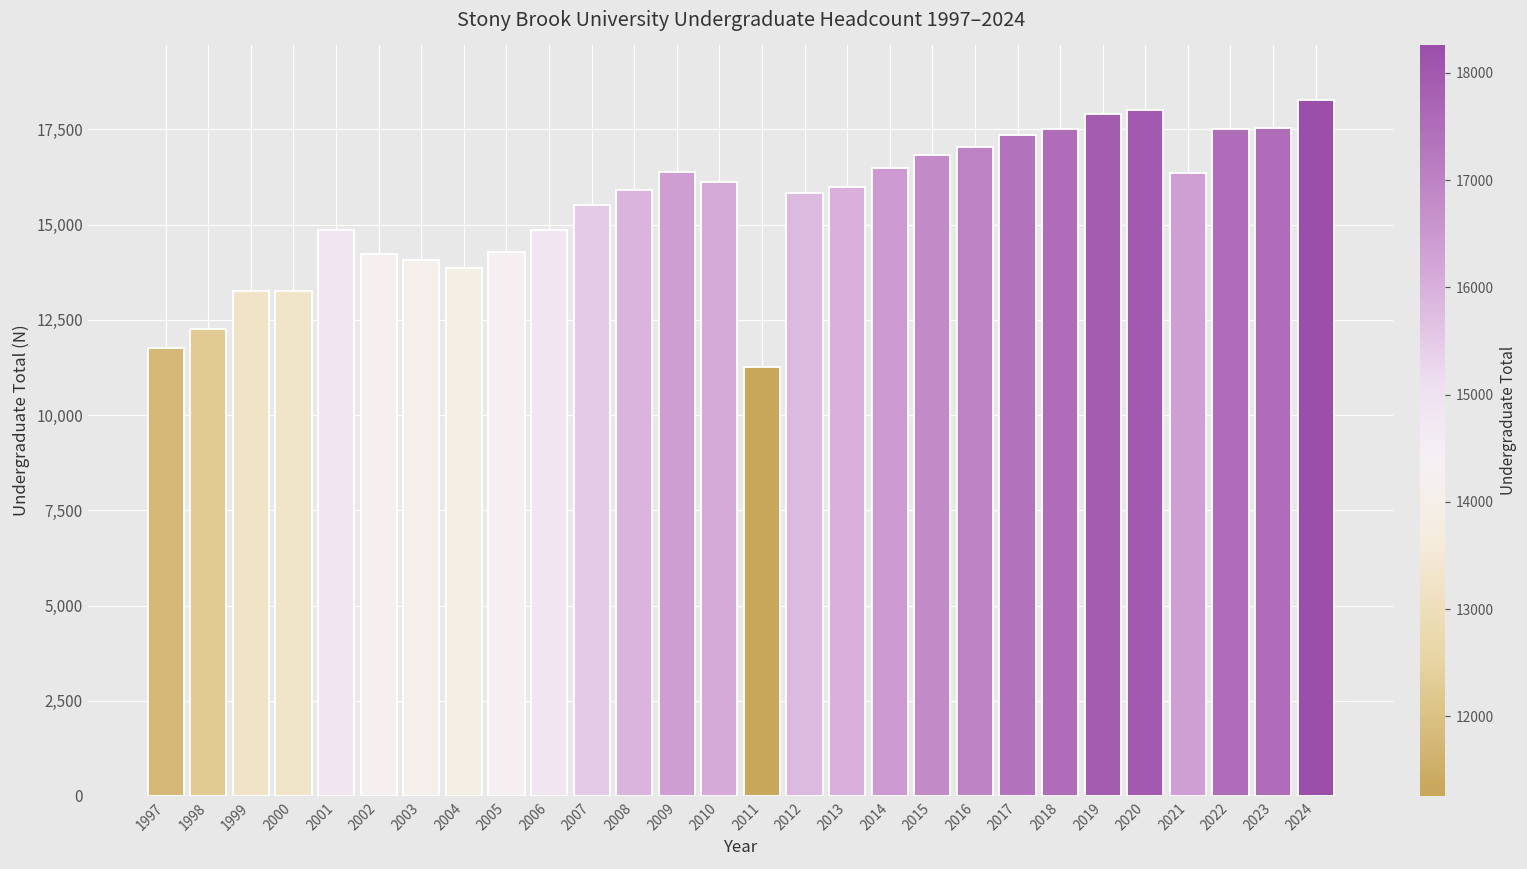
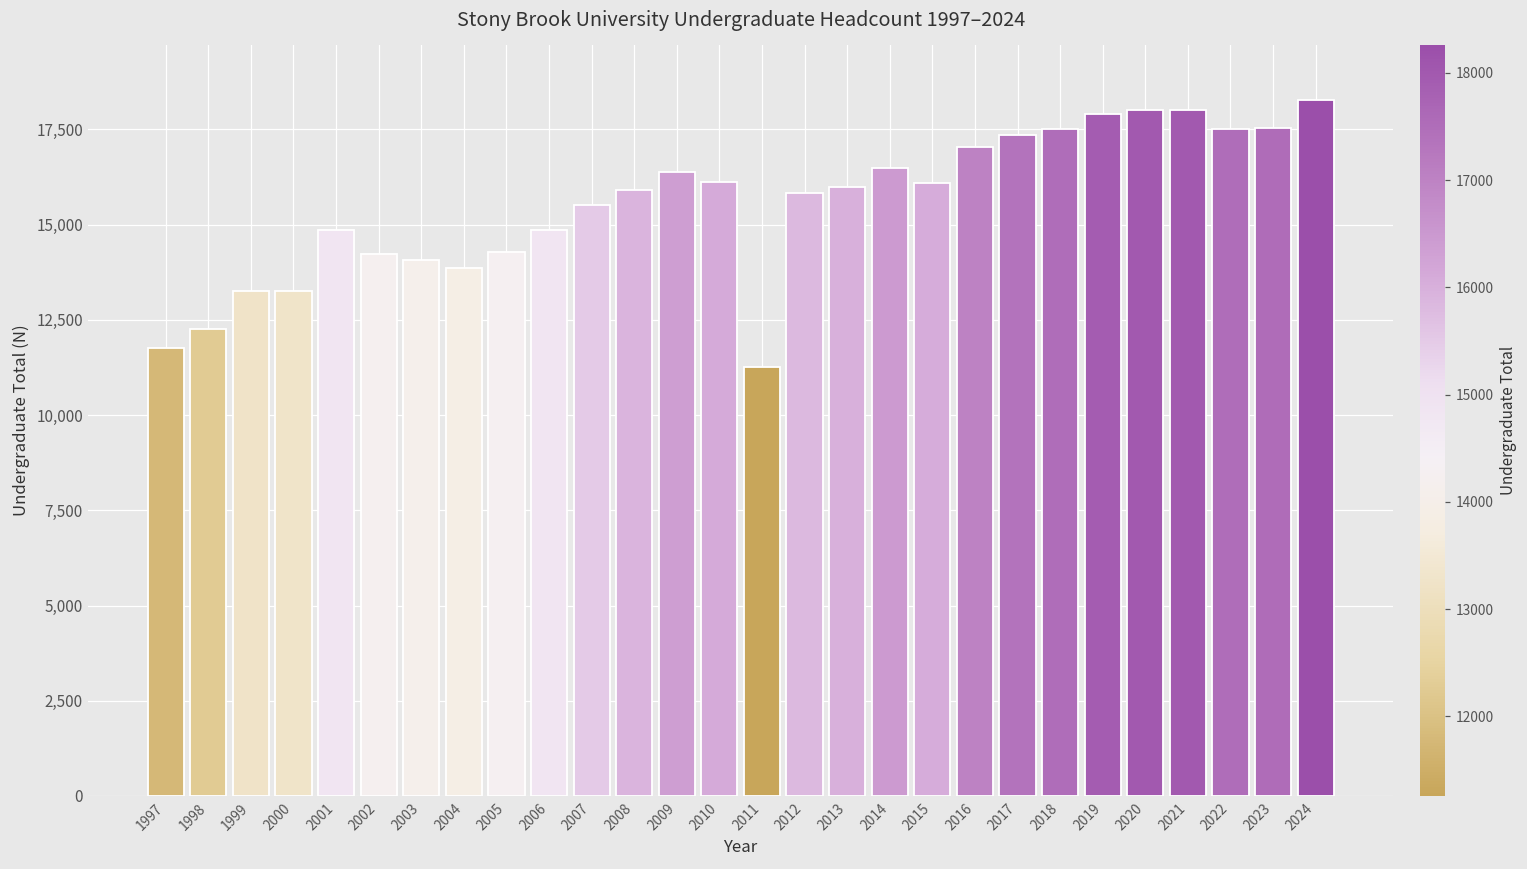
  {
    "1997": "11,800",
    "1998": "12,300",
    "1999": "13,300",
    "2000": "13,300",
    "2001": "14,900",
    "2002": "14,200",
    "2003": "14,100",
    "2004": "13,900",
    "2005": "14,300",
    "2006": "14,800",
    "2007": "15,500",
    "2008": "15,900",
    "2009": "16,400",
    "2010": "16,100",
    "2011": "11,300",
    "2012": "15,800",
    "2013": "16,000",
    "2014": "16,500",
-   "2015": "16,800",
+   "2015": "16,100",
    "2016": "17,000",
    "2017": "17,400",
    "2018": "17,500",
    "2019": "17,900",
    "2020": "18,000",
-   "2021": "16,400",
+   "2021": "18,000",
    "2022": "17,500",
    "2023": "17,500",
    "2024": "18,300"
  }
